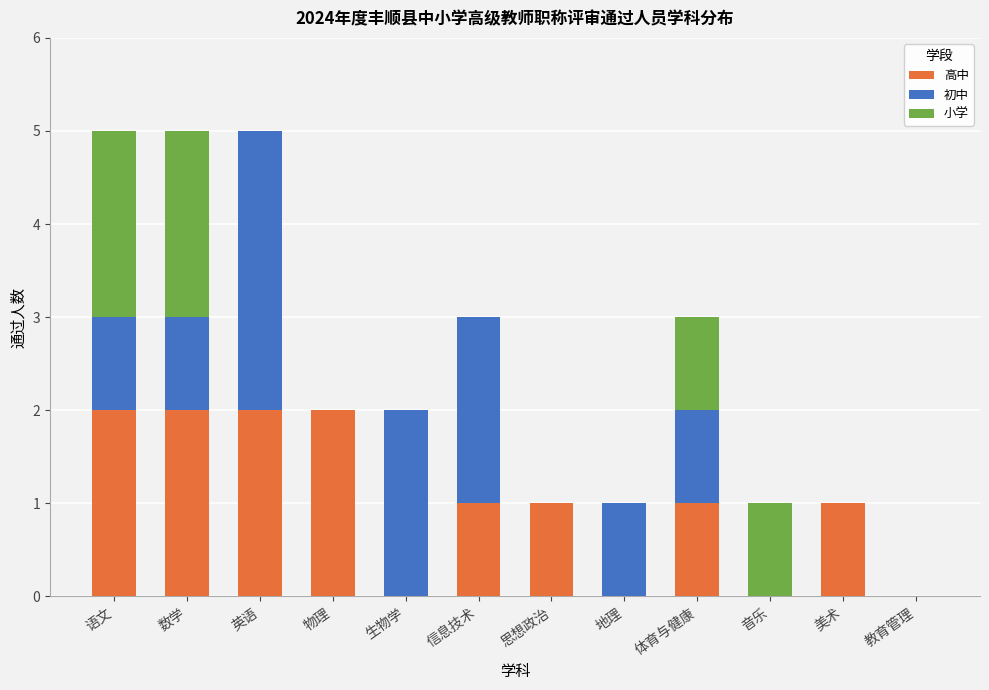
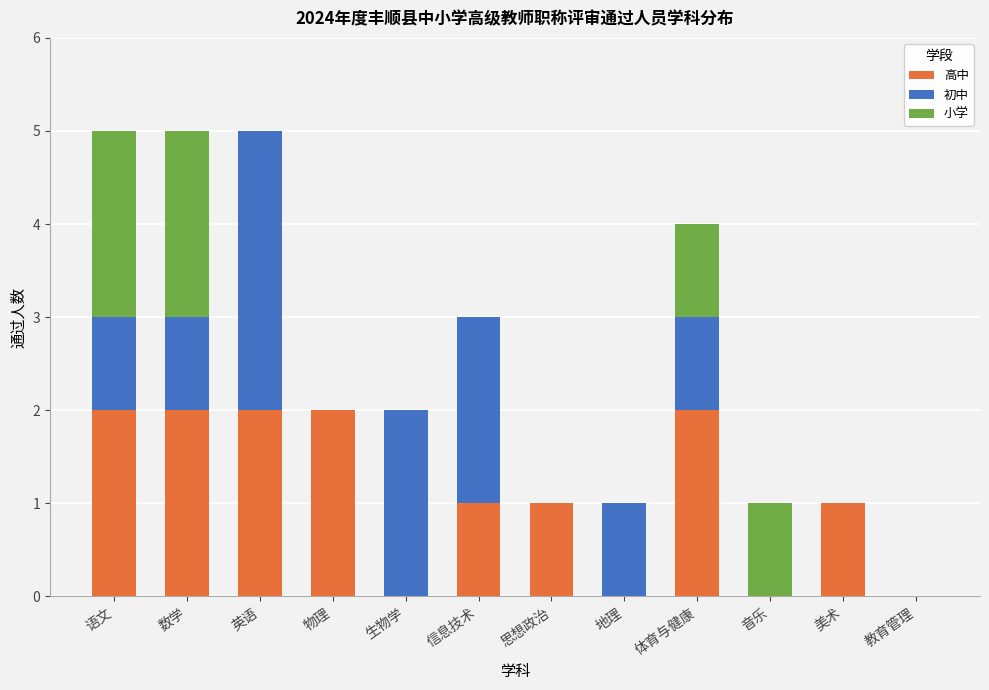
  {
    "高中": {
      "语文": 2,
      "数学": 2,
      "英语": 2,
      "物理": 2,
      "生物学": 0,
      "信息技术": 1,
      "思想政治": 1,
      "地理": 0,
-     "体育与健康": 1,
+     "体育与健康": 2,
      "音乐": 0,
      "美术": 1,
      "教育管理": 0
    },
    "小学": {
      "语文": 2,
      "数学": 2,
      "英语": 0,
      "物理": 0,
      "生物学": 0,
      "信息技术": 0,
      "思想政治": 0,
      "地理": 0,
      "体育与健康": 1,
      "音乐": 1,
      "美术": 0,
      "教育管理": 0
    }
  }
